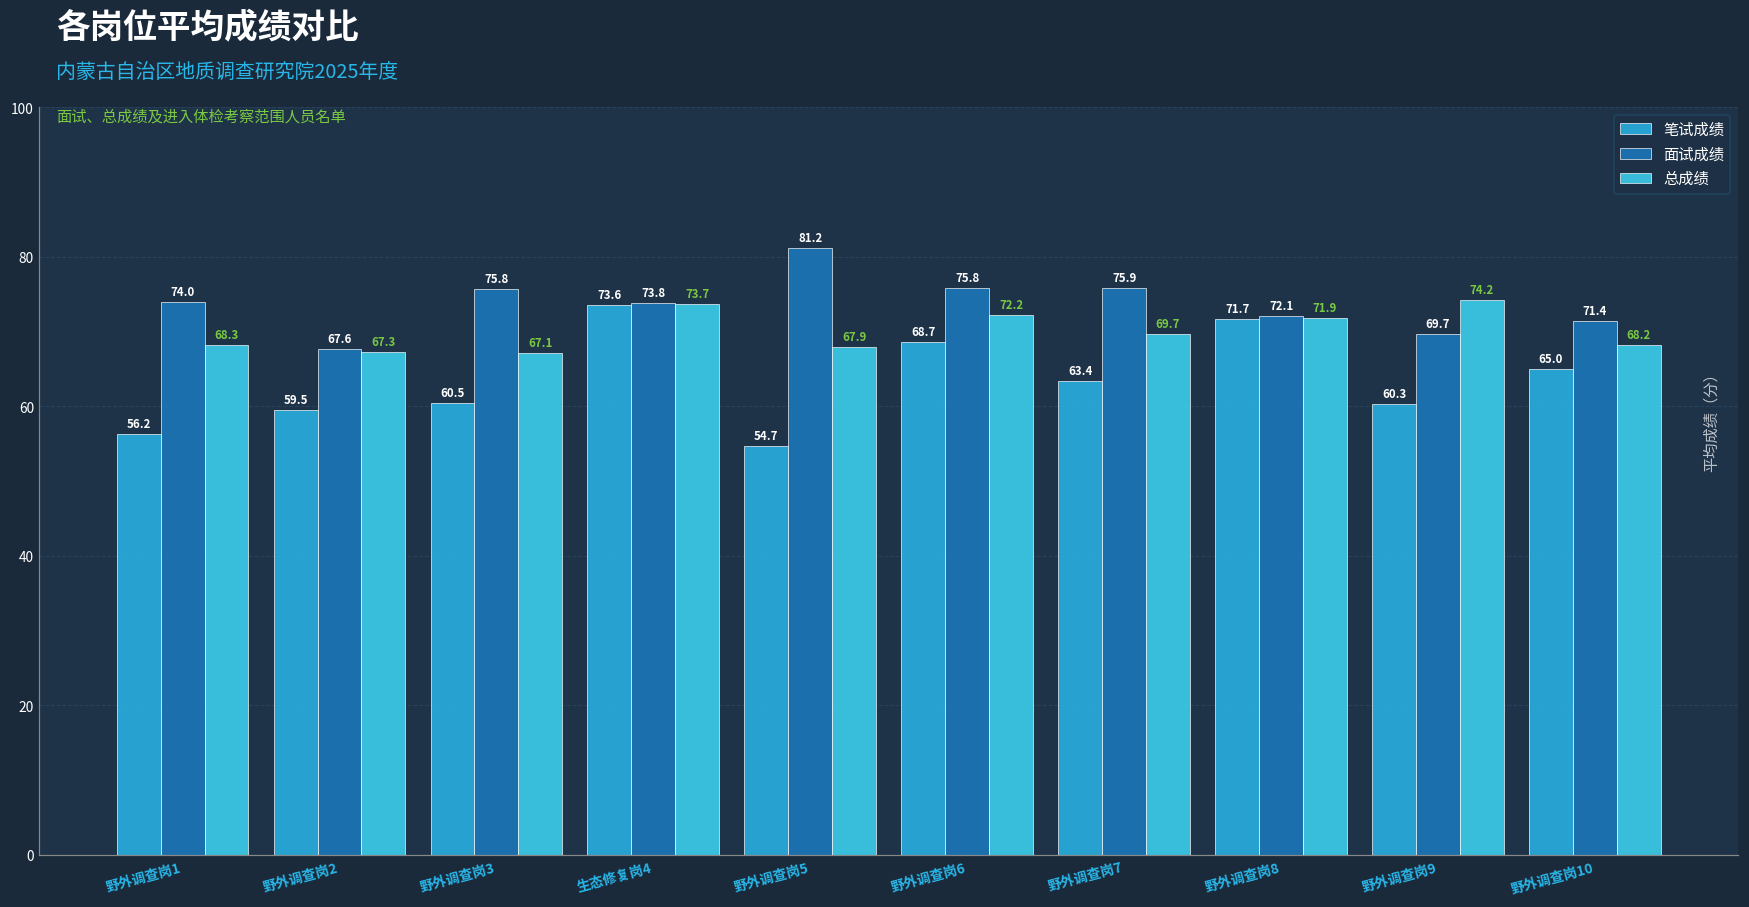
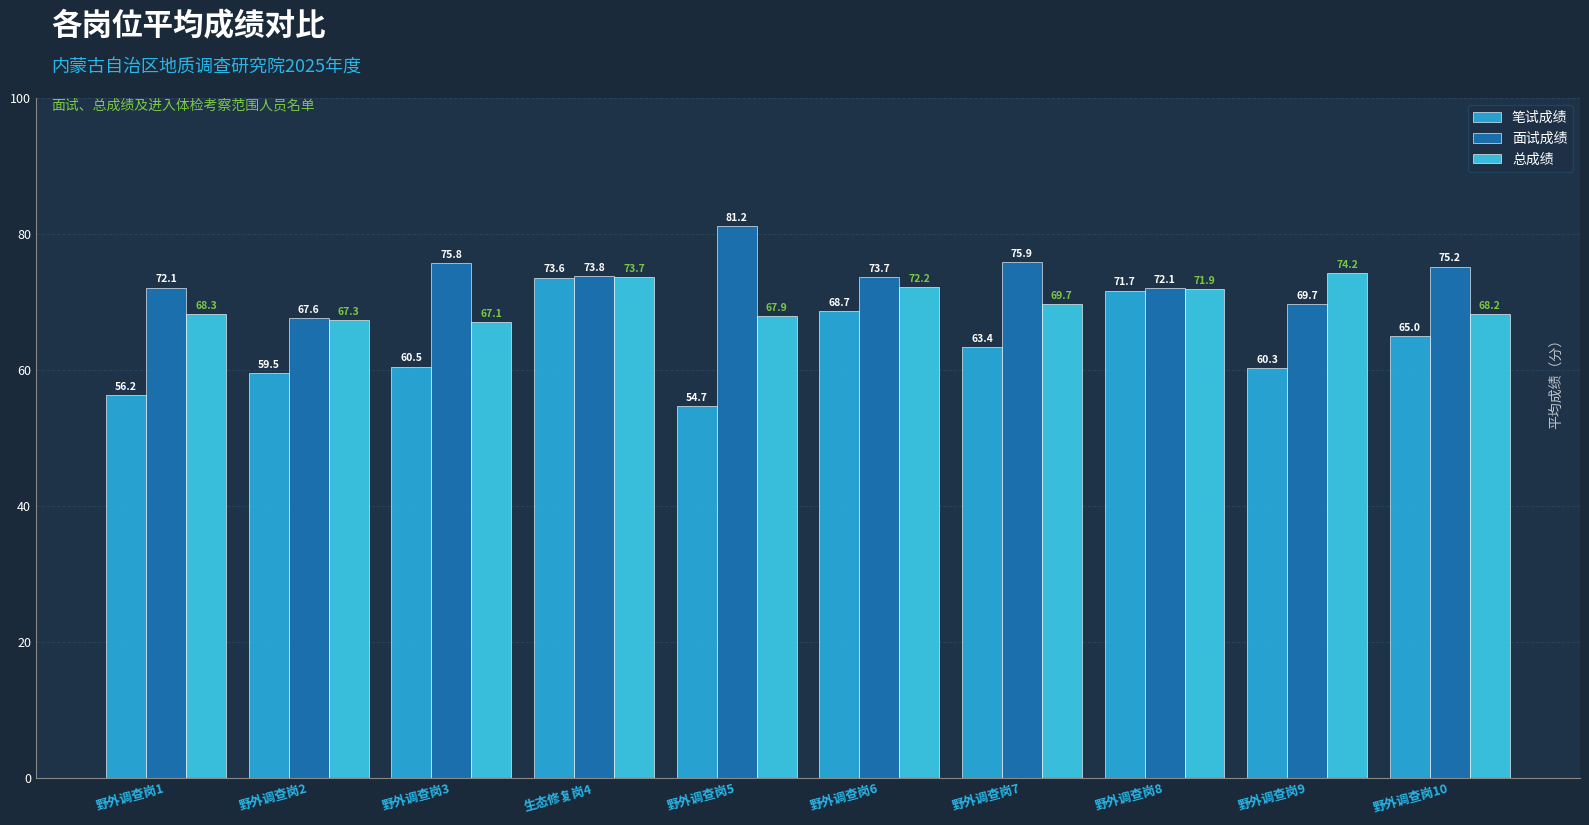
  {
    "面试成绩": {
-     "野外调查岗1": 74.0,
+     "野外调查岗1": 72.1,
      "野外调查岗2": 67.6,
      "野外调查岗3": 75.8,
      "生态修复岗4": 73.8,
      "野外调查岗5": 81.2,
-     "野外调查岗6": 75.8,
+     "野外调查岗6": 73.7,
      "野外调查岗7": 75.9,
      "野外调查岗8": 72.1,
      "野外调查岗9": 69.7,
-     "野外调查岗10": 71.4
+     "野外调查岗10": 75.2
    }
  }
